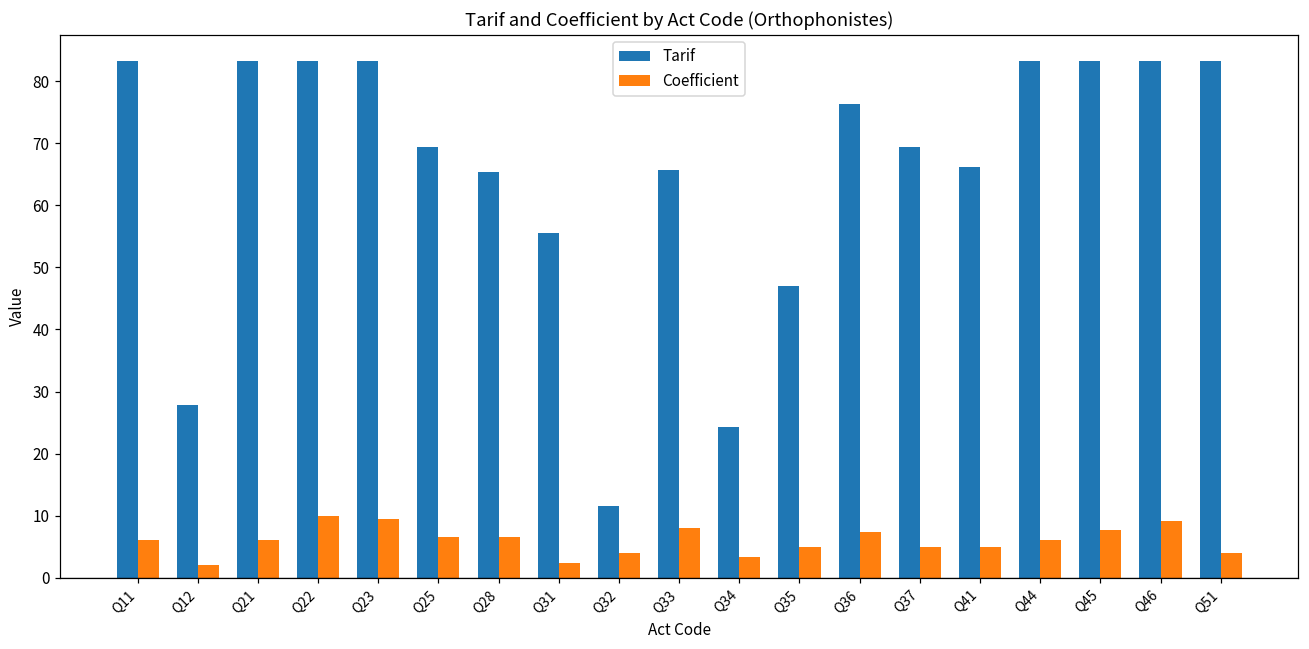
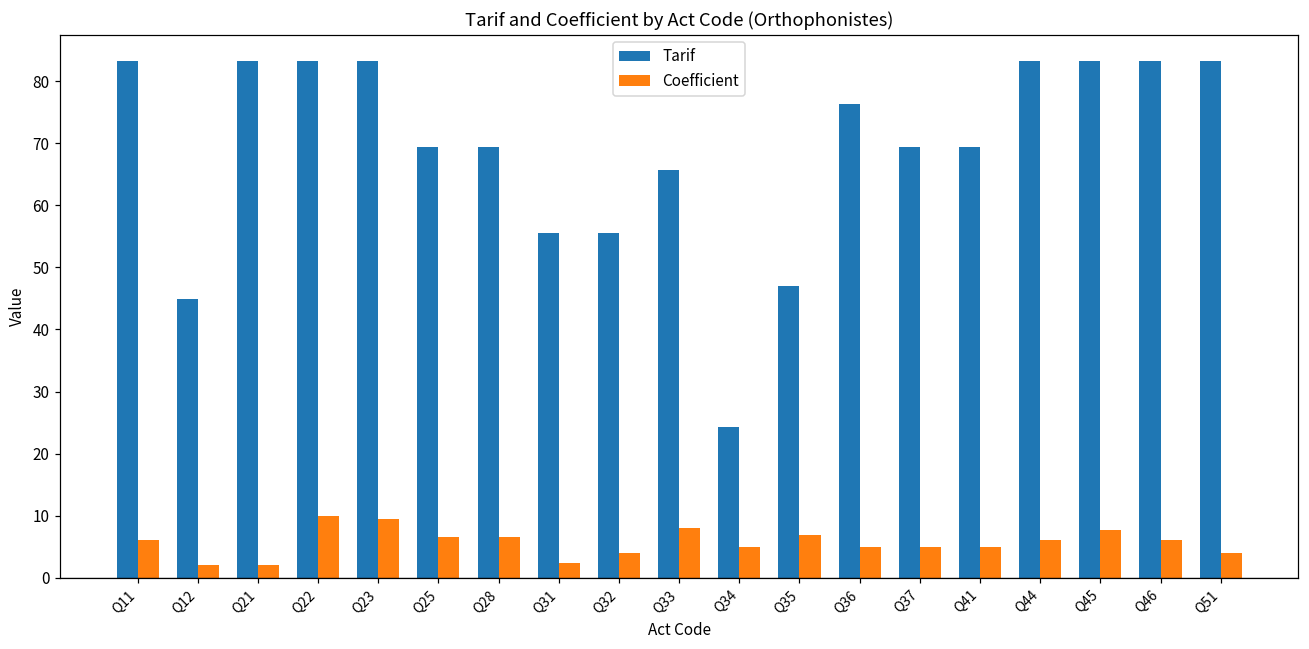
  {
    "Tarif": {
      "Q11": 83,
-     "Q12": 28,
+     "Q12": 45,
      "Q21": 83,
      "Q22": 83,
      "Q23": 83,
      "Q25": 69,
-     "Q28": 65,
+     "Q28": 69,
      "Q31": 56,
-     "Q32": 12,
+     "Q32": 56,
      "Q33": 66,
      "Q34": 24,
      "Q35": 47,
      "Q36": 76,
      "Q37": 69,
-     "Q41": 66,
+     "Q41": 69,
      "Q44": 83,
      "Q45": 83,
      "Q46": 83,
      "Q51": 83
    },
    "Coefficient": {
      "Q11": 6,
      "Q12": 2,
-     "Q21": 6,
+     "Q21": 2,
      "Q22": 10,
      "Q23": 9,
      "Q25": 7,
      "Q28": 7,
      "Q31": 2,
      "Q32": 4,
      "Q33": 8,
-     "Q34": 3,
-     "Q35": 5,
-     "Q36": 7,
+     "Q34": 5,
+     "Q35": 7,
+     "Q36": 5,
      "Q37": 5,
      "Q41": 5,
      "Q44": 6,
      "Q45": 8,
-     "Q46": 9,
+     "Q46": 6,
      "Q51": 4
    }
  }
